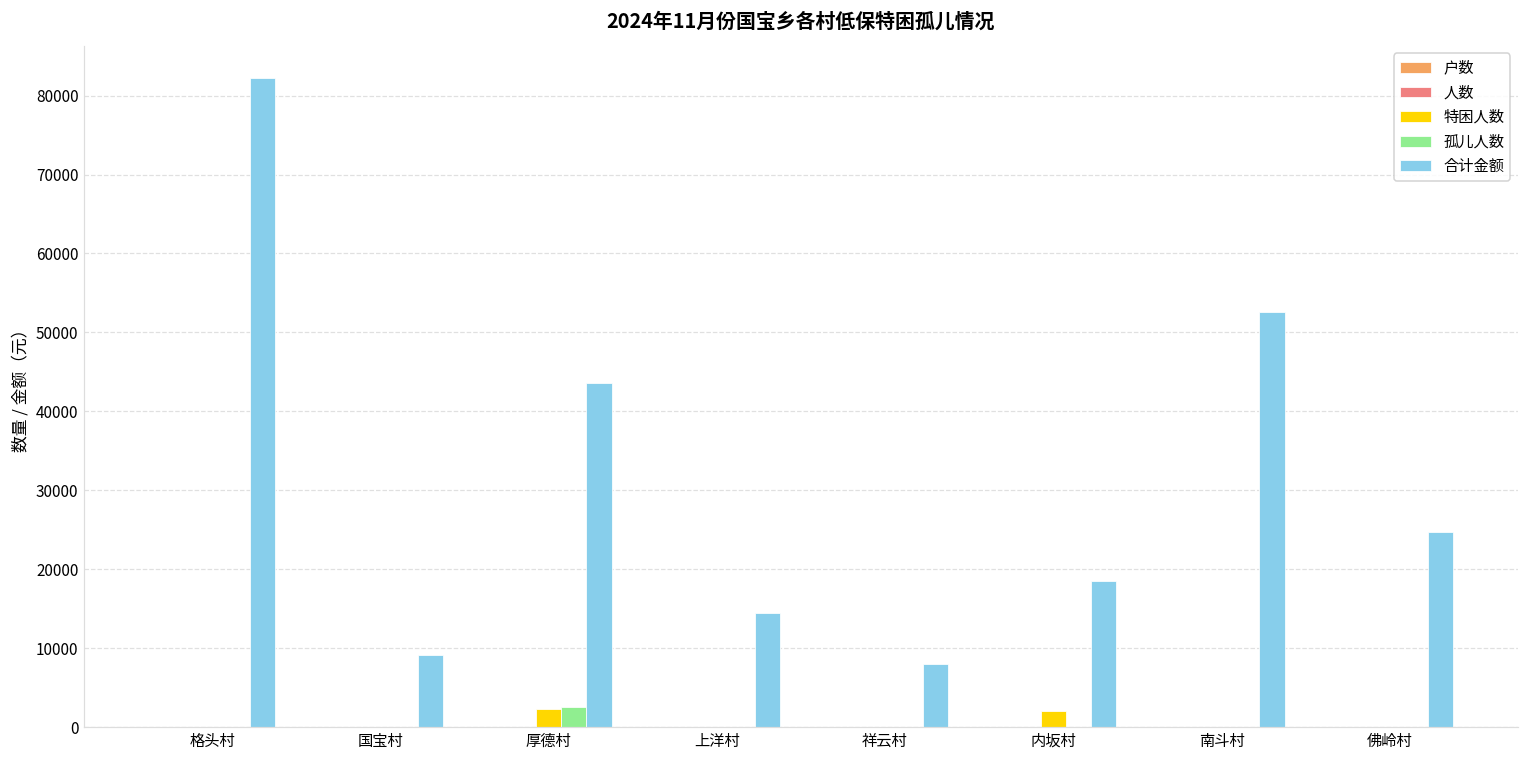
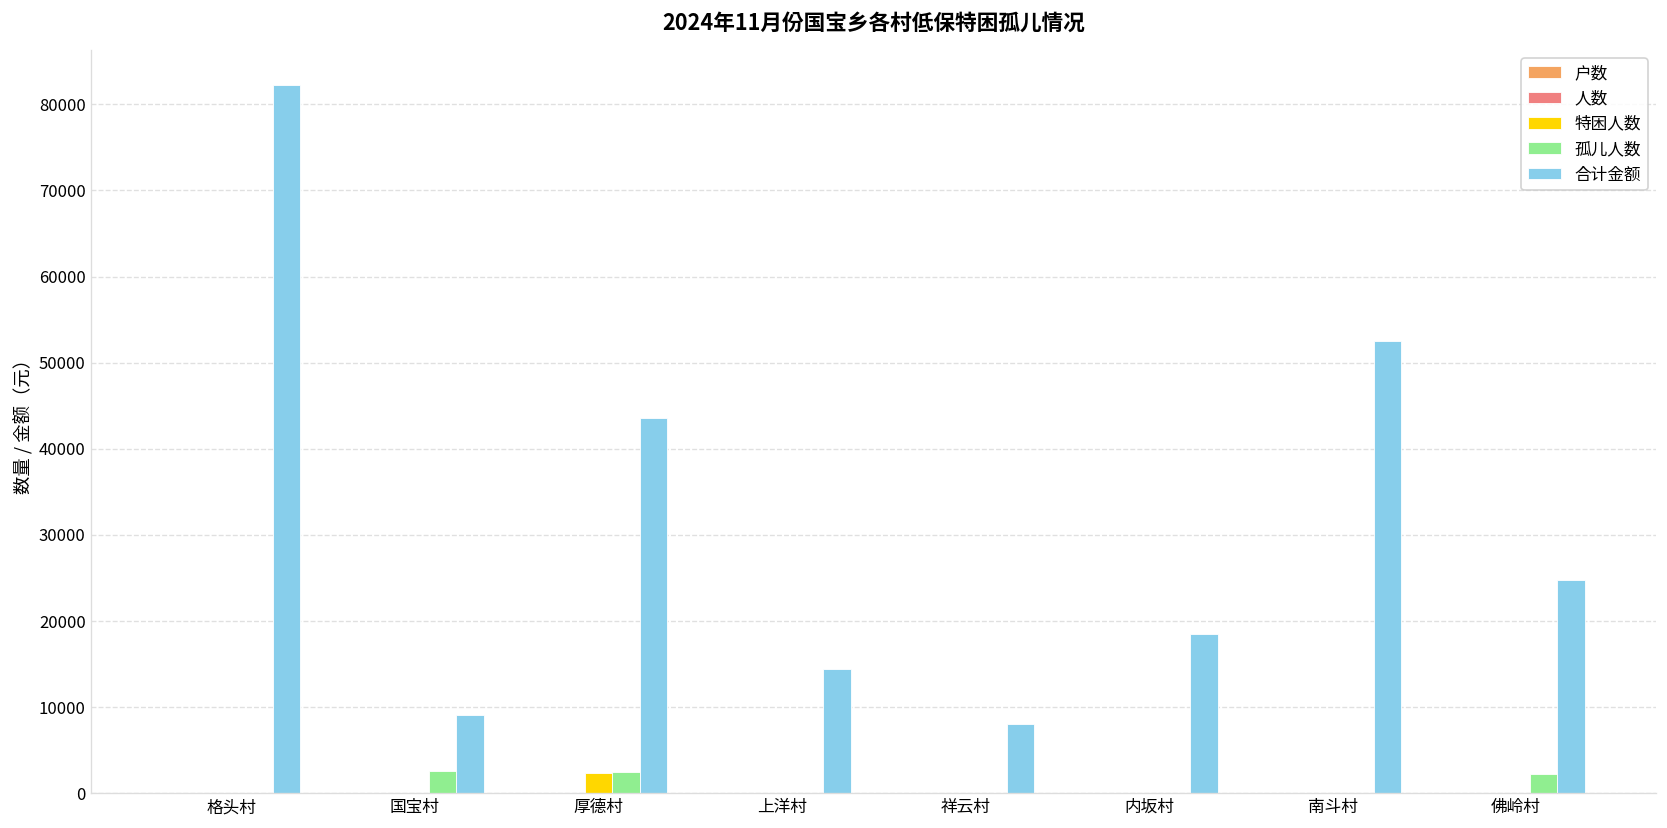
  {
    "特困人数": {
      "厚德村": 2000,
-     "内坂村": 2000
+     "内坂村": 0
    },
    "孤儿人数": {
-     "国宝村": 0,
+     "国宝村": 3000,
      "厚德村": 3000,
      "上洋村": 0,
      "祥云村": 0,
      "内坂村": 0,
-     "佛岭村": 0
+     "佛岭村": 2000
    },
    "合计金额": {
      "格头村": 82000,
      "国宝村": 9000,
      "厚德村": 44000,
      "上洋村": 14000,
      "祥云村": 8000,
      "内坂村": 18000,
      "南斗村": 53000,
      "佛岭村": 25000
    }
  }
